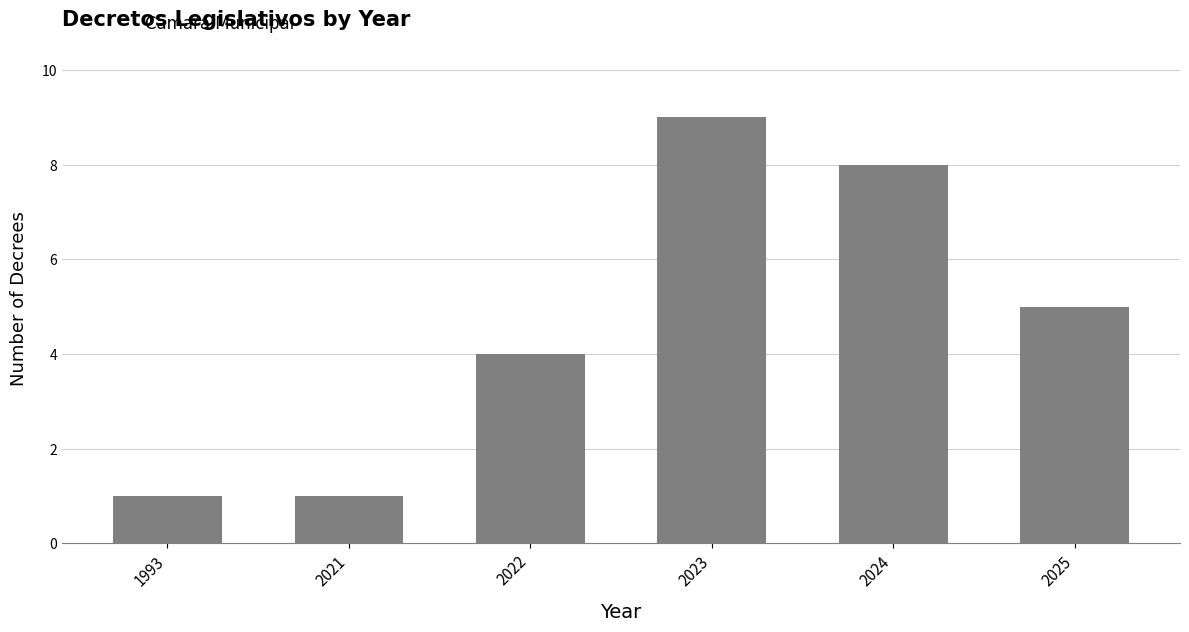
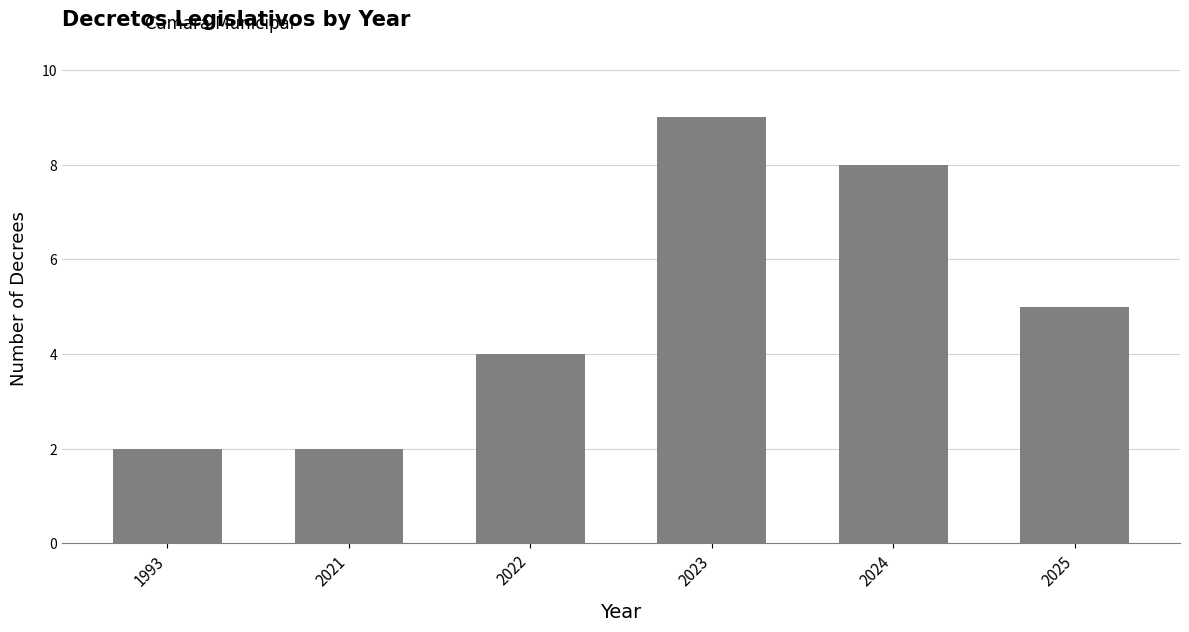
  {
-   "1993": 1,
-   "2021": 1,
+   "1993": 2,
+   "2021": 2,
    "2022": 4,
    "2023": 9,
    "2024": 8,
    "2025": 5
  }
